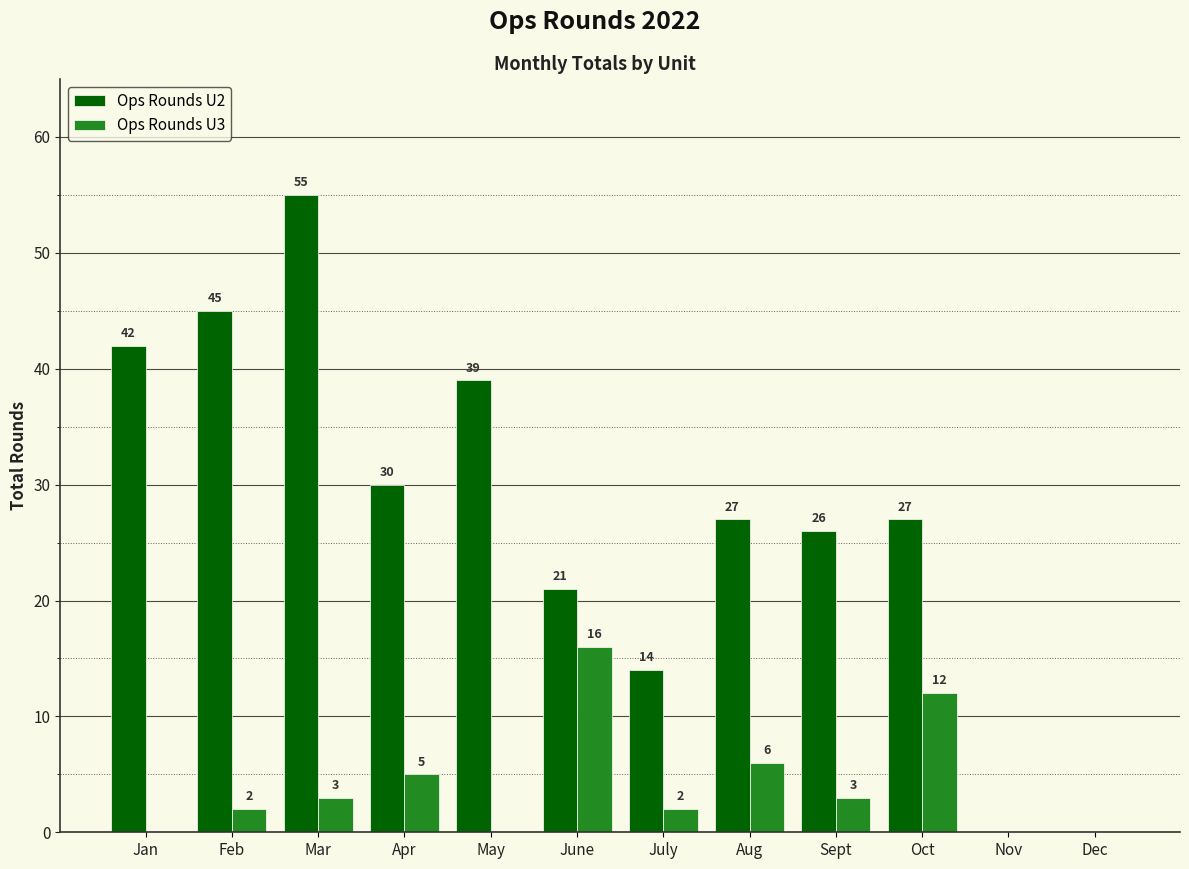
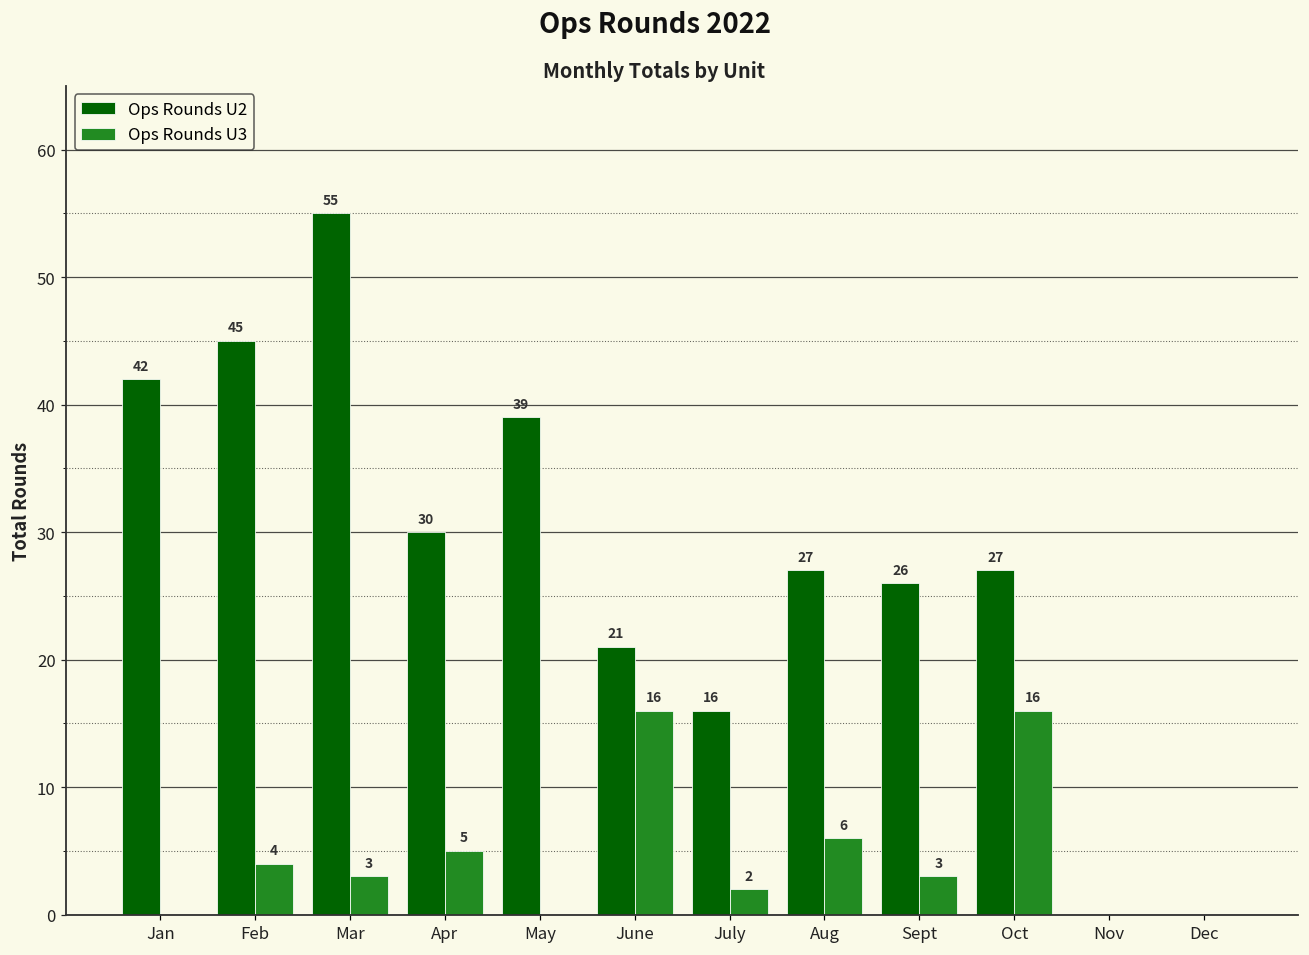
  {
    "Ops Rounds U2": {
      "Jan": 42,
      "Feb": 45,
      "Mar": 55,
      "Apr": 30,
      "May": 39,
      "June": 21,
-     "July": 14,
+     "July": 16,
      "Aug": 27,
      "Sept": 26,
      "Oct": 27
    },
    "Ops Rounds U3": {
-     "Feb": 2,
+     "Feb": 4,
      "Mar": 3,
      "Apr": 5,
      "June": 16,
      "July": 2,
      "Aug": 6,
      "Sept": 3,
-     "Oct": 12
+     "Oct": 16
    }
  }
